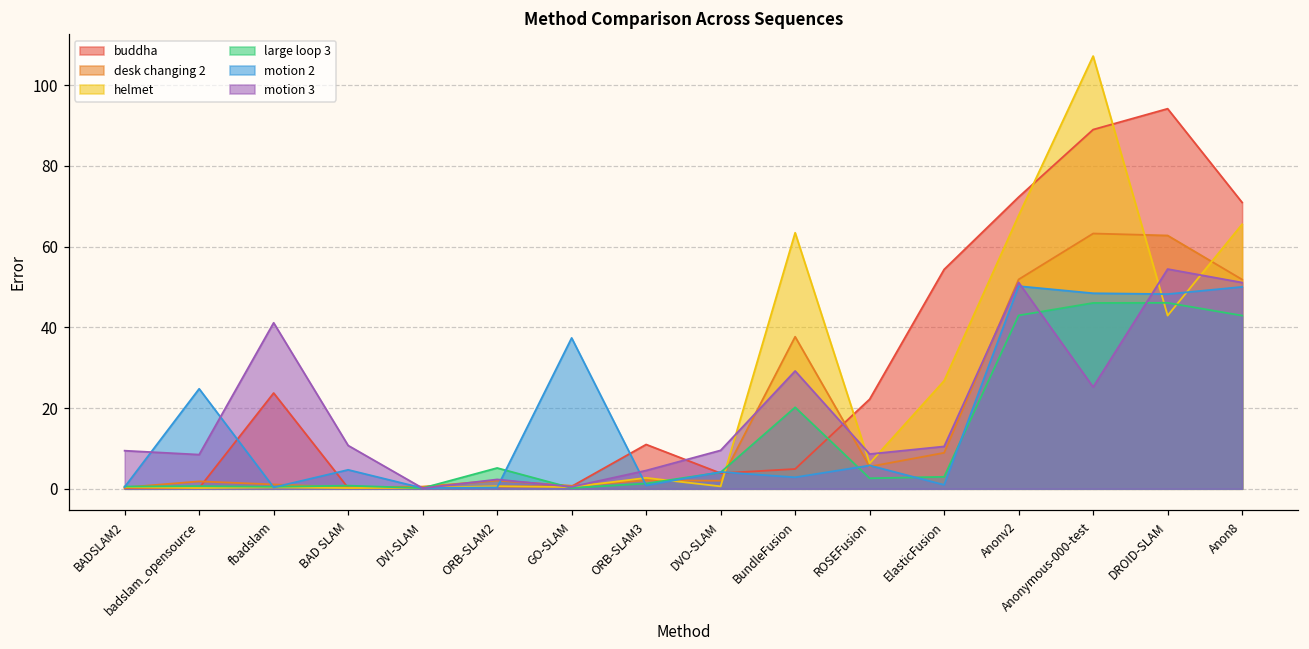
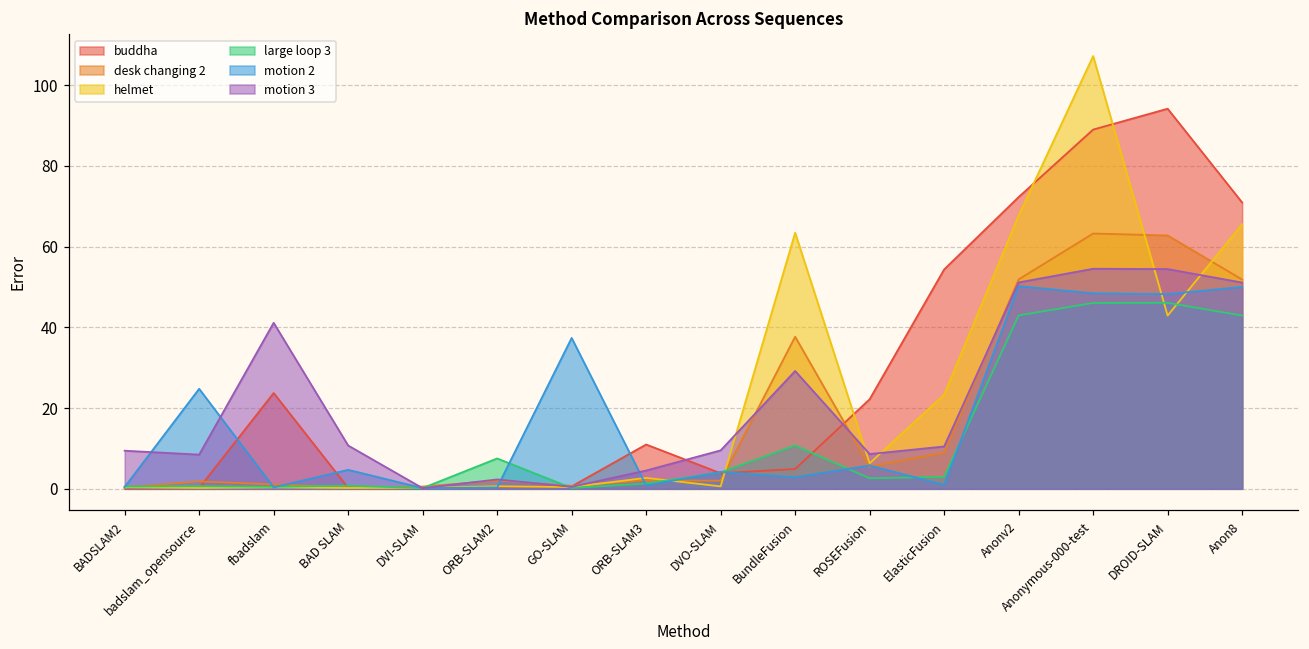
  {
    "helmet": {
      "DVO-SLAM": 1,
      "BundleFusion": 63,
-     "ElasticFusion": 27,
+     "ElasticFusion": 23,
      "Anonv2": 68,
      "Anonymous-000-test": 107,
      "DROID-SLAM": 43,
      "Anon8": 66
    },
    "large loop 3": {
-     "ORB-SLAM2": 5,
-     "BundleFusion": 20,
+     "ORB-SLAM2": 8,
+     "BundleFusion": 11,
      "ROSEFusion": 3,
      "ElasticFusion": 3,
      "Anonv2": 43,
      "Anonymous-000-test": 46,
      "DROID-SLAM": 46,
      "Anon8": 43
    },
    "motion 2": {
      "badslam_opensource": 25,
      "BAD SLAM": 5,
      "GO-SLAM": 37,
      "BundleFusion": 3,
      "ElasticFusion": 1,
      "Anonv2": 50,
      "Anonymous-000-test": 48,
      "DROID-SLAM": 48,
      "Anon8": 50
    },
    "motion 3": {
      "BADSLAM2": 9,
      "badslam_opensource": 8,
      "fbadslam": 41,
      "BAD SLAM": 11,
      "ORB-SLAM3": 5,
      "DVO-SLAM": 10,
      "BundleFusion": 29,
      "ROSEFusion": 9,
      "ElasticFusion": 10,
      "Anonv2": 51,
-     "Anonymous-000-test": 25,
+     "Anonymous-000-test": 55,
      "DROID-SLAM": 54,
      "Anon8": 51
    }
  }
